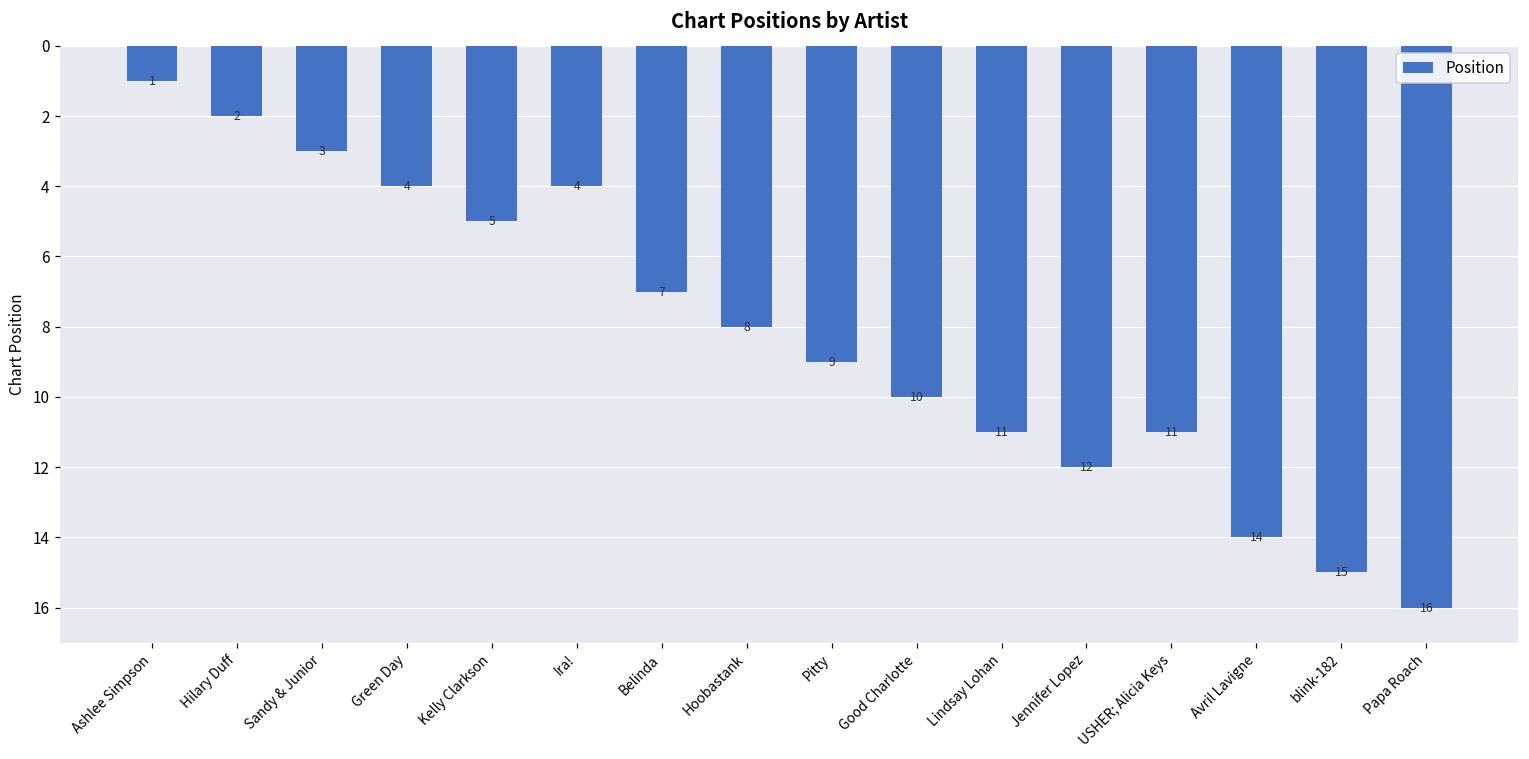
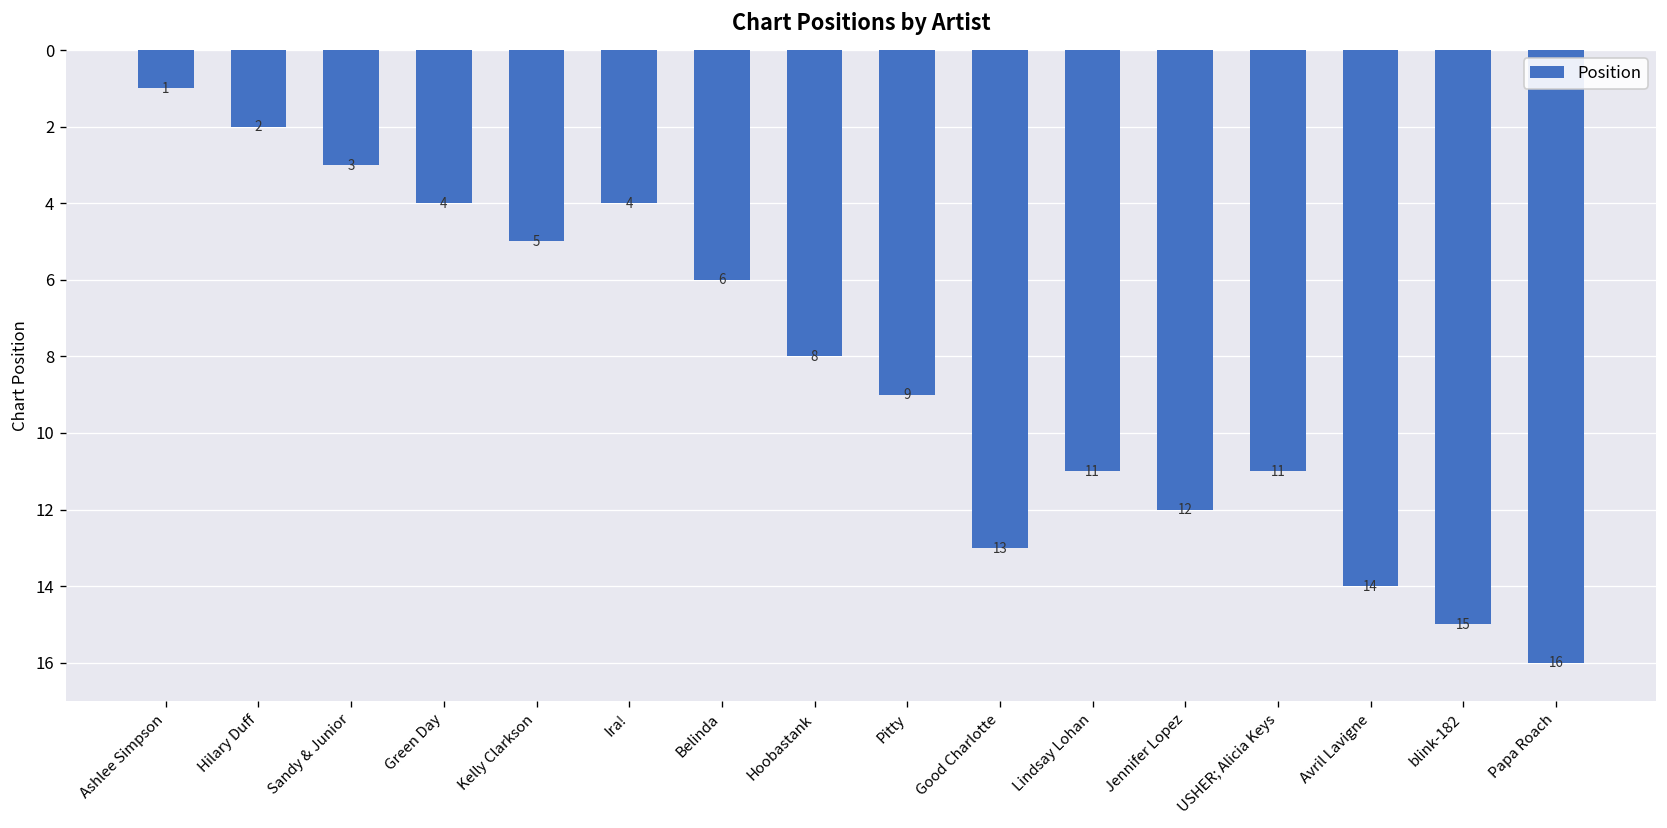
  {
    "Ashlee Simpson": 1,
    "Hilary Duff": 2,
    "Sandy & Junior": 3,
    "Green Day": 4,
    "Kelly Clarkson": 5,
    "Ira!": 4,
-   "Belinda": 7,
+   "Belinda": 6,
    "Hoobastank": 8,
    "Pitty": 9,
-   "Good Charlotte": 10,
+   "Good Charlotte": 13,
    "Lindsay Lohan": 11,
    "Jennifer Lopez": 12,
    "USHER; Alicia Keys": 11,
    "Avril Lavigne": 14,
    "blink-182": 15,
    "Papa Roach": 16
  }
